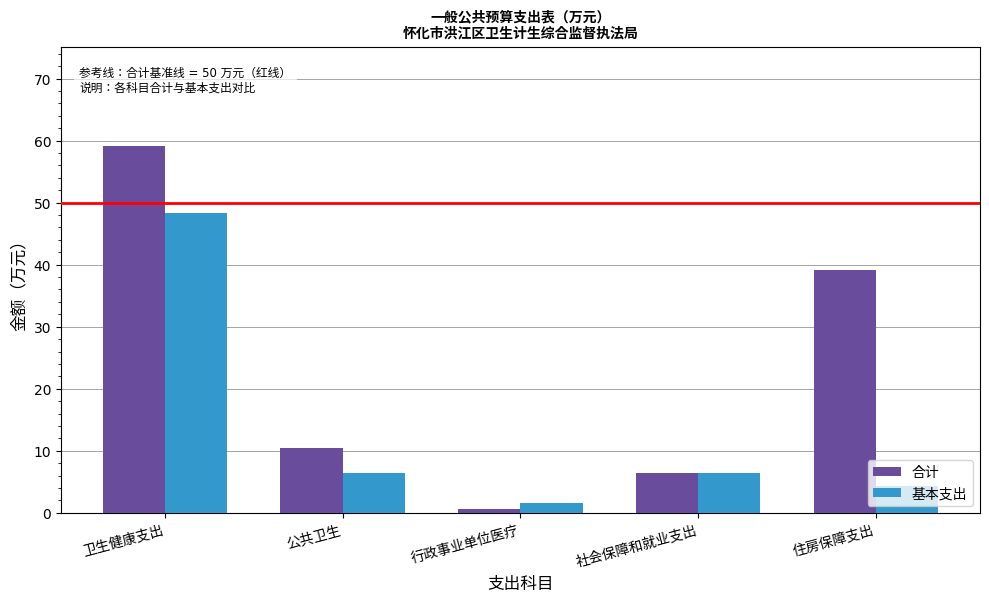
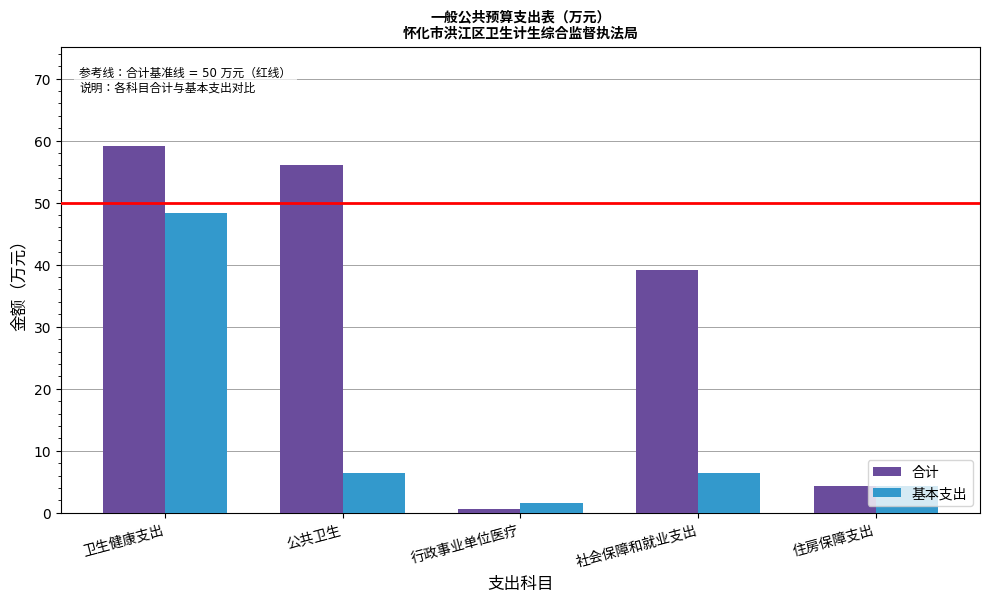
  {
    "合计": {
      "卫生健康支出": 59,
-     "公共卫生": 10,
+     "公共卫生": 56,
      "行政事业单位医疗": 1,
-     "社会保障和就业支出": 6,
-     "住房保障支出": 39
+     "社会保障和就业支出": 39,
+     "住房保障支出": 4
    },
    "基本支出": {
      "卫生健康支出": 48,
      "公共卫生": 6,
      "行政事业单位医疗": 2,
      "社会保障和就业支出": 6
    }
  }
